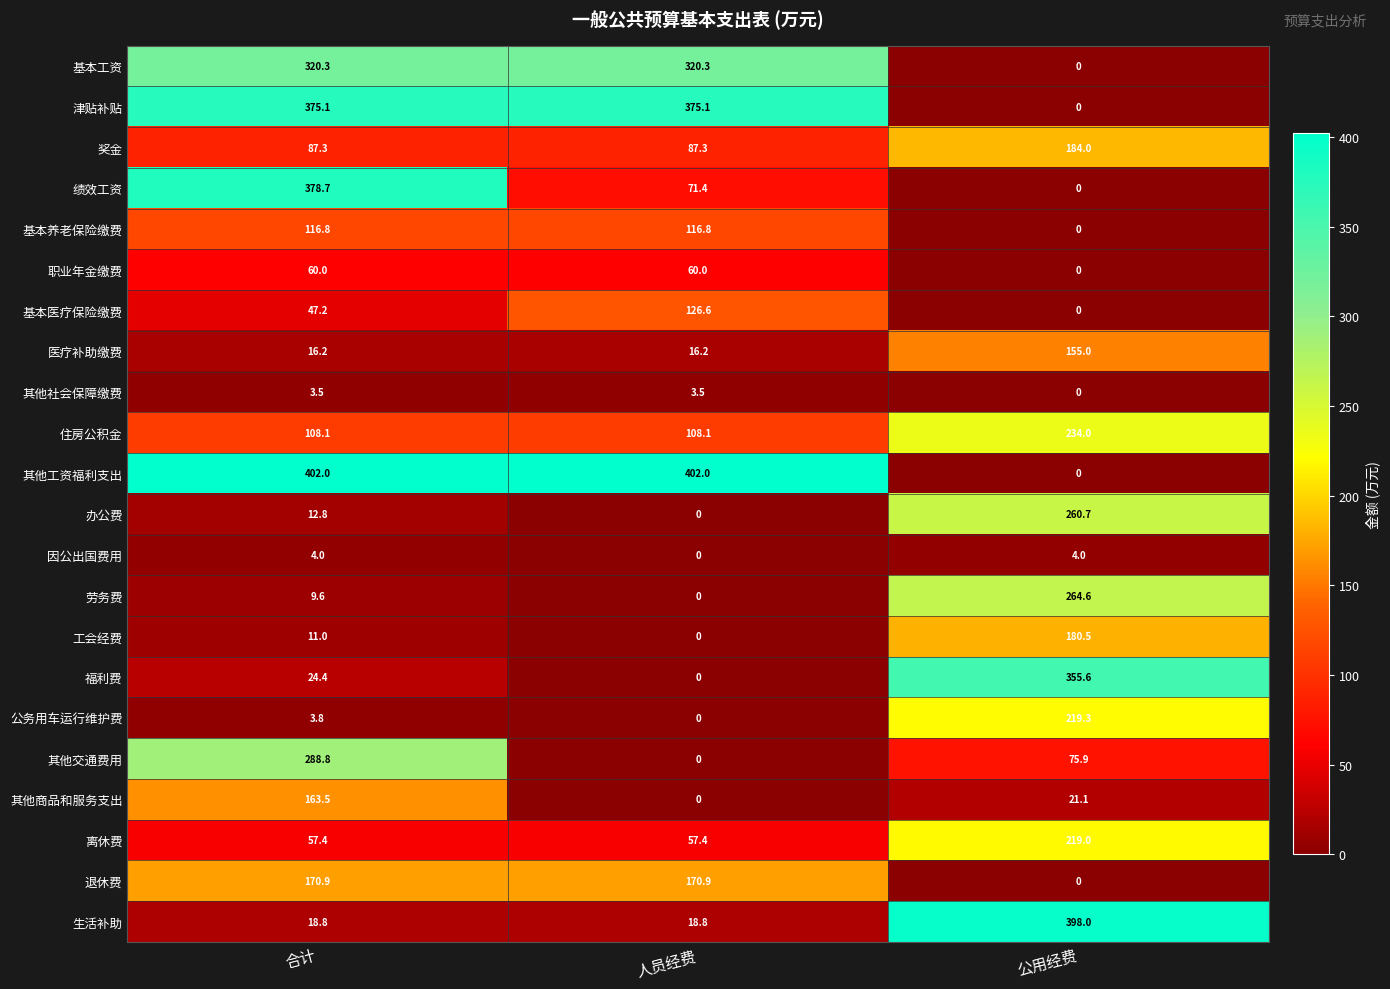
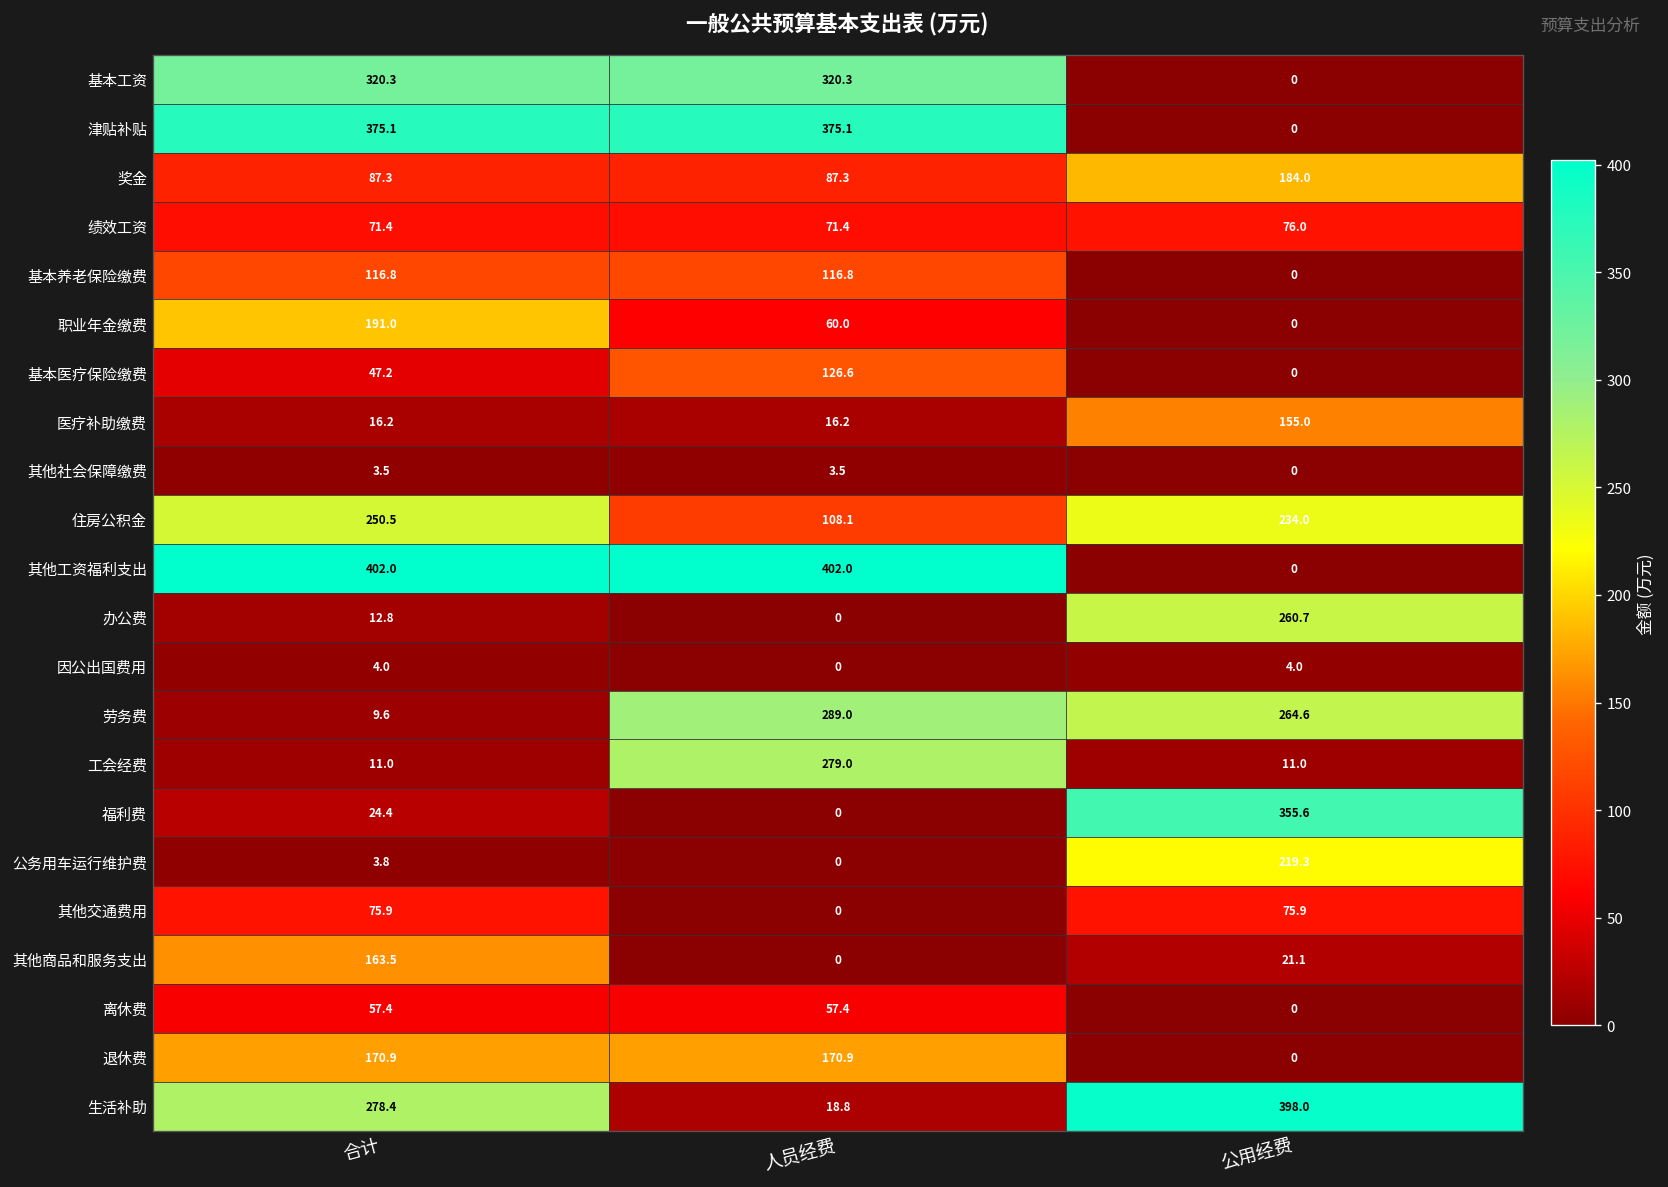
  {
    "基本工资": {
      "合计": 320.3,
      "人员经费": 320.3,
      "公用经费": 0
    },
    "津贴补贴": {
      "合计": 375.1,
      "人员经费": 375.1,
      "公用经费": 0
    },
    "奖金": {
      "合计": 87.3,
      "人员经费": 87.3,
      "公用经费": 184.0
    },
    "绩效工资": {
-     "合计": 378.7,
+     "合计": 71.4,
      "人员经费": 71.4,
-     "公用经费": 0
+     "公用经费": 76.0
    },
    "基本养老保险缴费": {
      "合计": 116.8,
      "人员经费": 116.8,
      "公用经费": 0
    },
    "职业年金缴费": {
-     "合计": 60.0,
+     "合计": 191.0,
      "人员经费": 60.0,
      "公用经费": 0
    },
    "基本医疗保险缴费": {
      "合计": 47.2,
      "人员经费": 126.6,
      "公用经费": 0
    },
    "医疗补助缴费": {
      "合计": 16.2,
      "人员经费": 16.2,
      "公用经费": 155.0
    },
    "其他社会保障缴费": {
      "合计": 3.5,
      "人员经费": 3.5,
      "公用经费": 0
    },
    "住房公积金": {
-     "合计": 108.1,
+     "合计": 250.5,
      "人员经费": 108.1,
      "公用经费": 234.0
    },
    "其他工资福利支出": {
      "合计": 402.0,
      "人员经费": 402.0,
      "公用经费": 0
    },
    "办公费": {
      "合计": 12.8,
      "人员经费": 0,
      "公用经费": 260.7
    },
    "因公出国费用": {
      "合计": 4.0,
      "人员经费": 0,
      "公用经费": 4.0
    },
    "劳务费": {
      "合计": 9.6,
-     "人员经费": 0,
+     "人员经费": 289.0,
      "公用经费": 264.6
    },
    "工会经费": {
      "合计": 11.0,
-     "人员经费": 0,
-     "公用经费": 180.5
+     "人员经费": 279.0,
+     "公用经费": 11.0
    },
    "福利费": {
      "合计": 24.4,
      "人员经费": 0,
      "公用经费": 355.6
    },
    "公务用车运行维护费": {
      "合计": 3.8,
      "人员经费": 0,
      "公用经费": 219.3
    },
    "其他交通费用": {
-     "合计": 288.8,
+     "合计": 75.9,
      "人员经费": 0,
      "公用经费": 75.9
    },
    "其他商品和服务支出": {
      "合计": 163.5,
      "人员经费": 0,
      "公用经费": 21.1
    },
    "离休费": {
      "合计": 57.4,
      "人员经费": 57.4,
-     "公用经费": 219.0
+     "公用经费": 0
    },
    "退休费": {
      "合计": 170.9,
      "人员经费": 170.9,
      "公用经费": 0
    },
    "生活补助": {
-     "合计": 18.8,
+     "合计": 278.4,
      "人员经费": 18.8,
      "公用经费": 398.0
    }
  }
